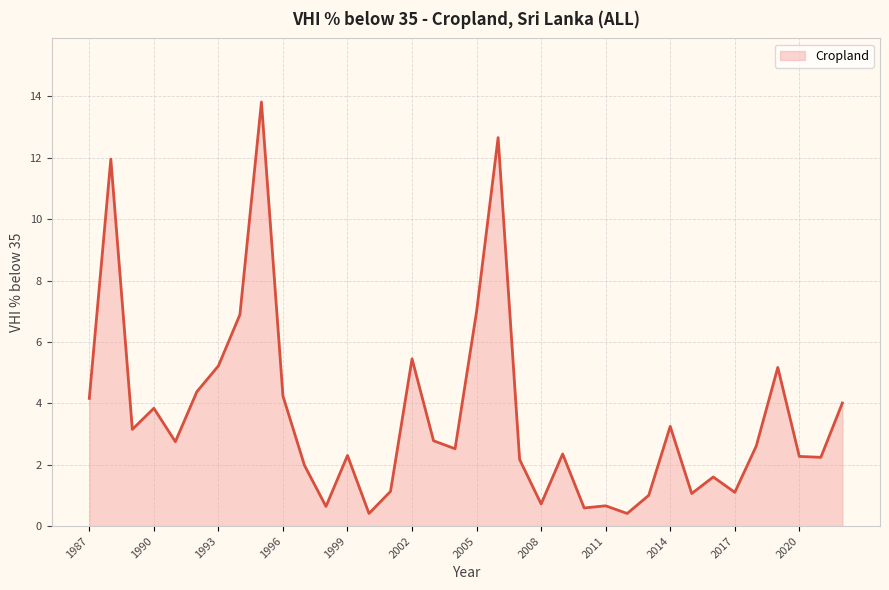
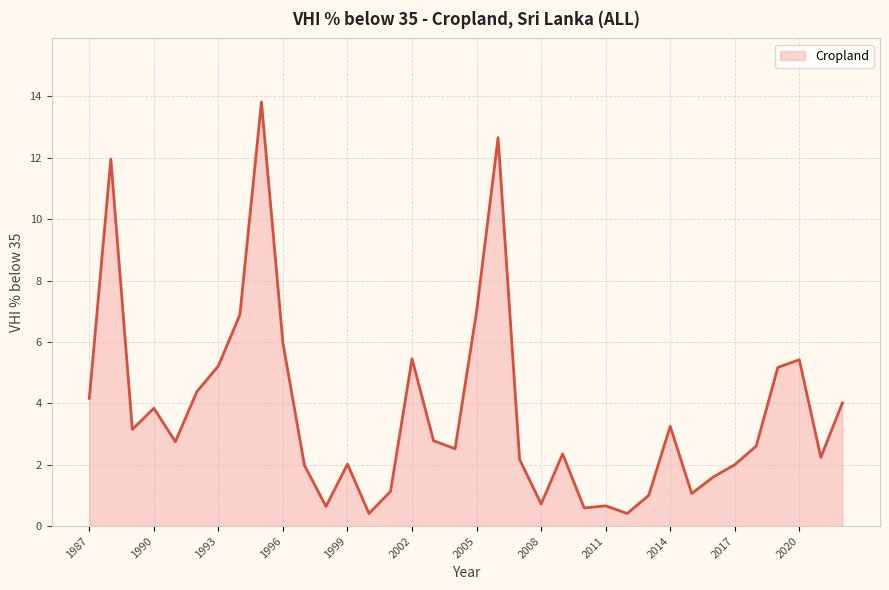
  {
    "1987": 4.2,
    "1990": 3.8,
    "1993": 5.2,
-   "1996": 4.2,
-   "1999": 2.3,
+   "1996": 6.0,
+   "1999": 2.0,
    "2002": 5.5,
    "2005": 7.0,
    "2008": 0.7,
    "2011": 0.7,
    "2014": 3.3,
-   "2017": 1.1,
-   "2020": 2.3
+   "2017": 2.0,
+   "2020": 5.4
  }
